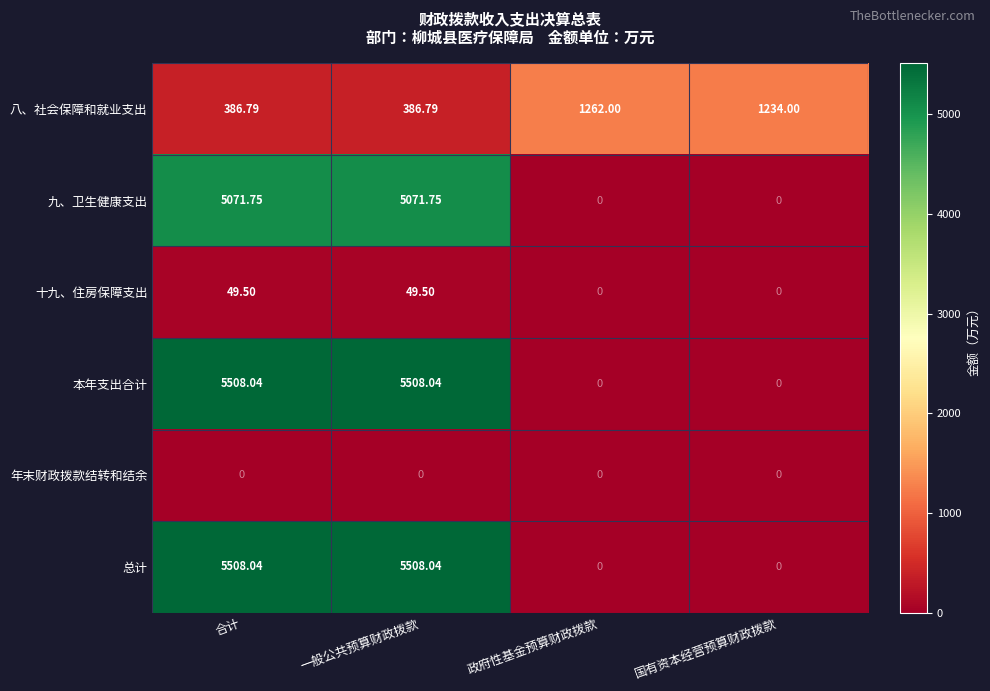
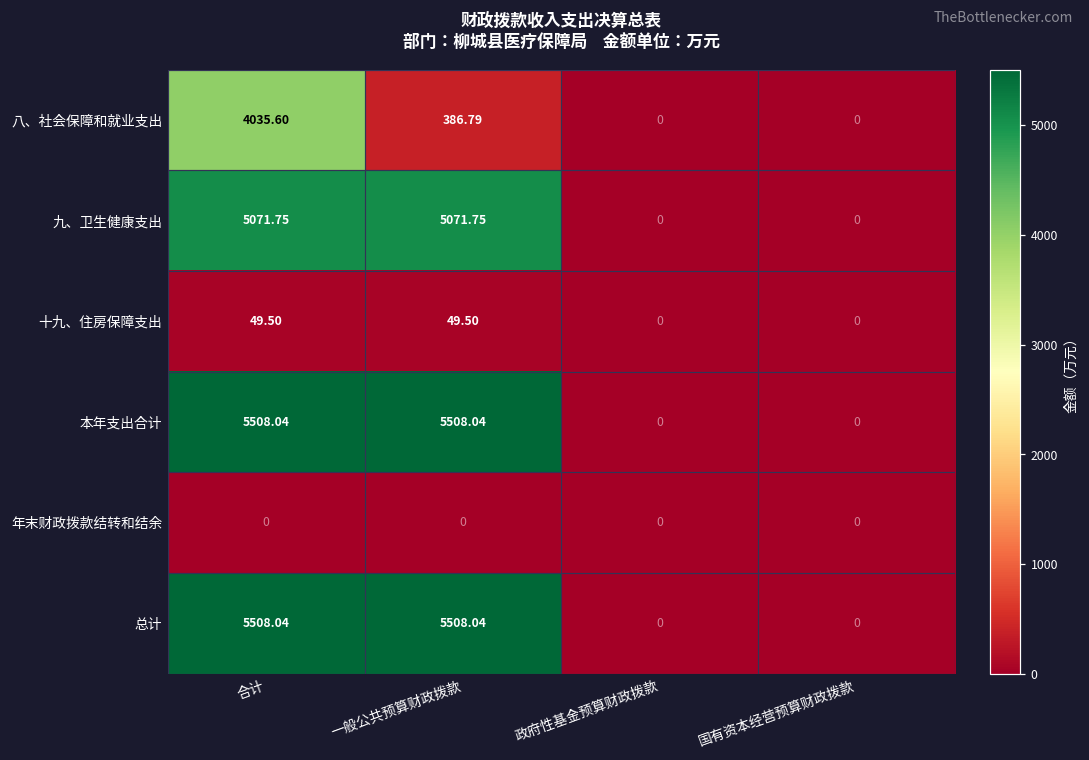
  {
    "八、社会保障和就业支出": {
-     "合计": 386.79,
+     "合计": 4035.60,
      "一般公共预算财政拨款": 386.79,
-     "政府性基金预算财政拨款": 1262.00,
-     "国有资本经营预算财政拨款": 1234.00
+     "政府性基金预算财政拨款": 0,
+     "国有资本经营预算财政拨款": 0
    },
    "九、卫生健康支出": {
      "合计": 5071.75,
      "一般公共预算财政拨款": 5071.75,
      "政府性基金预算财政拨款": 0,
      "国有资本经营预算财政拨款": 0
    },
    "十九、住房保障支出": {
      "合计": 49.50,
      "一般公共预算财政拨款": 49.50,
      "政府性基金预算财政拨款": 0,
      "国有资本经营预算财政拨款": 0
    },
    "本年支出合计": {
      "合计": 5508.04,
      "一般公共预算财政拨款": 5508.04,
      "政府性基金预算财政拨款": 0,
      "国有资本经营预算财政拨款": 0
    },
    "年末财政拨款结转和结余": {
      "合计": 0,
      "一般公共预算财政拨款": 0,
      "政府性基金预算财政拨款": 0,
      "国有资本经营预算财政拨款": 0
    },
    "总计": {
      "合计": 5508.04,
      "一般公共预算财政拨款": 5508.04,
      "政府性基金预算财政拨款": 0,
      "国有资本经营预算财政拨款": 0
    }
  }
